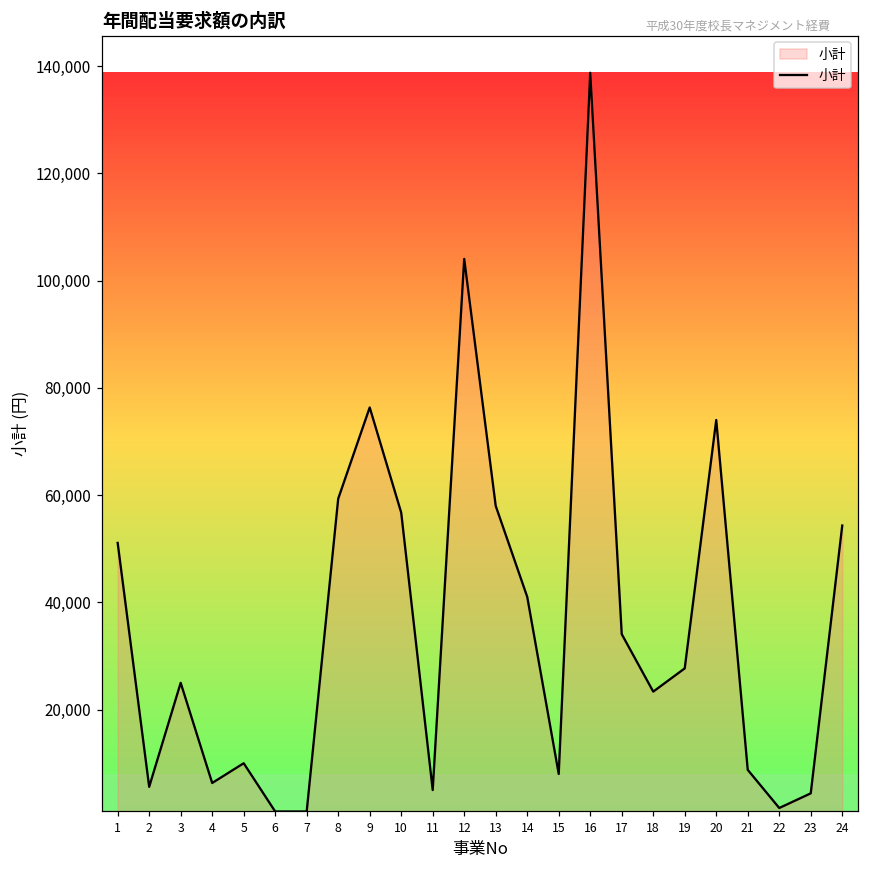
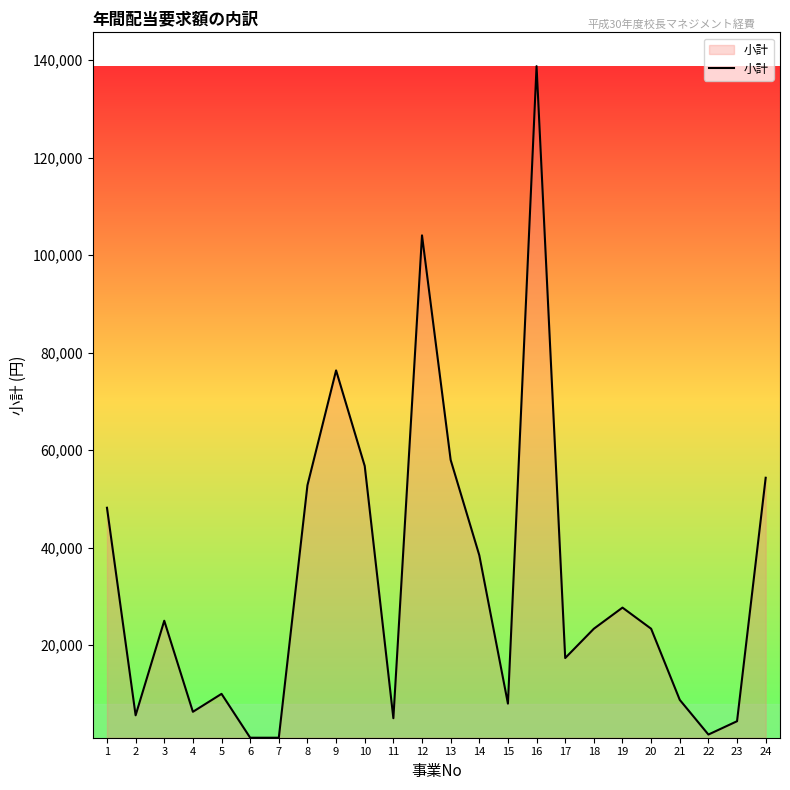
  {
-   "1": "51,000",
+   "1": "48,000",
    "3": "25,000",
    "5": "10,000",
-   "8": "59,000",
+   "8": "53,000",
    "9": "76,000",
    "10": "57,000",
    "12": "104,000",
    "13": "58,000",
-   "14": "41,000",
+   "14": "38,000",
    "15": "8,000",
    "16": "139,000",
-   "17": "34,000",
+   "17": "17,000",
    "18": "23,000",
    "19": "28,000",
-   "20": "74,000",
+   "20": "23,000",
    "21": "9,000",
    "24": "54,000"
  }
